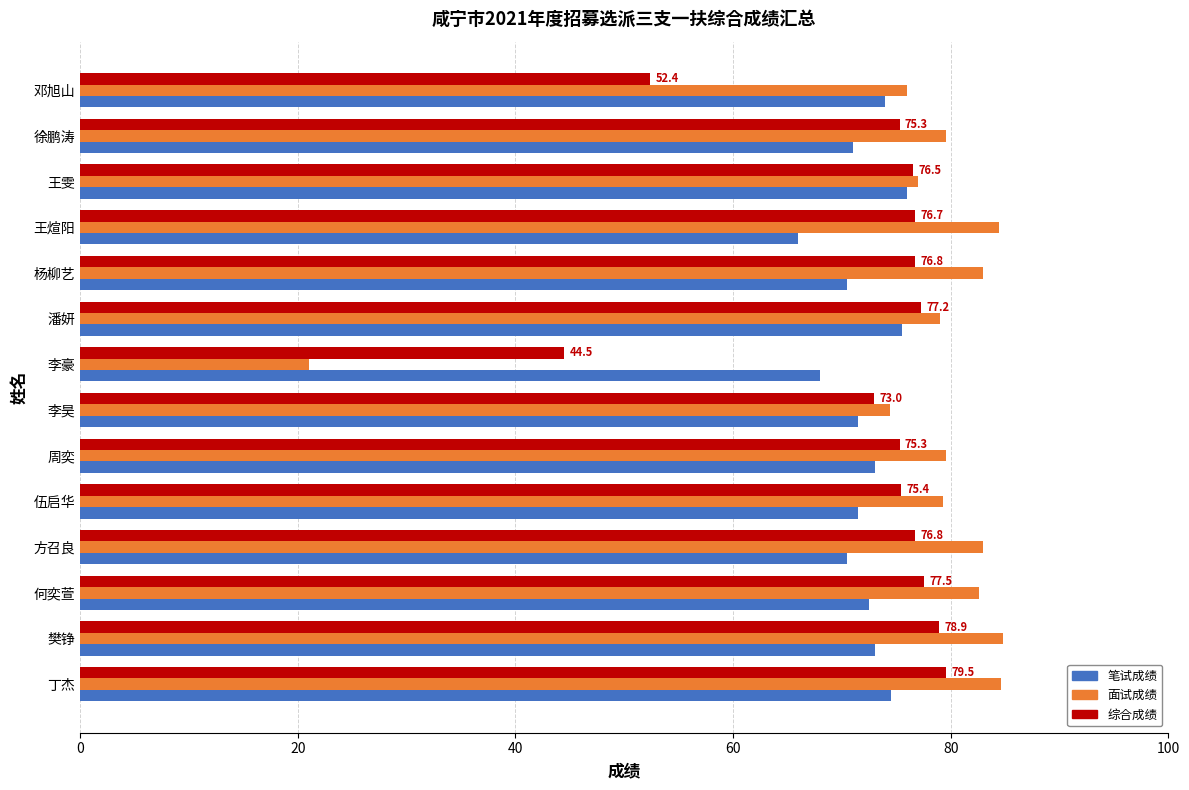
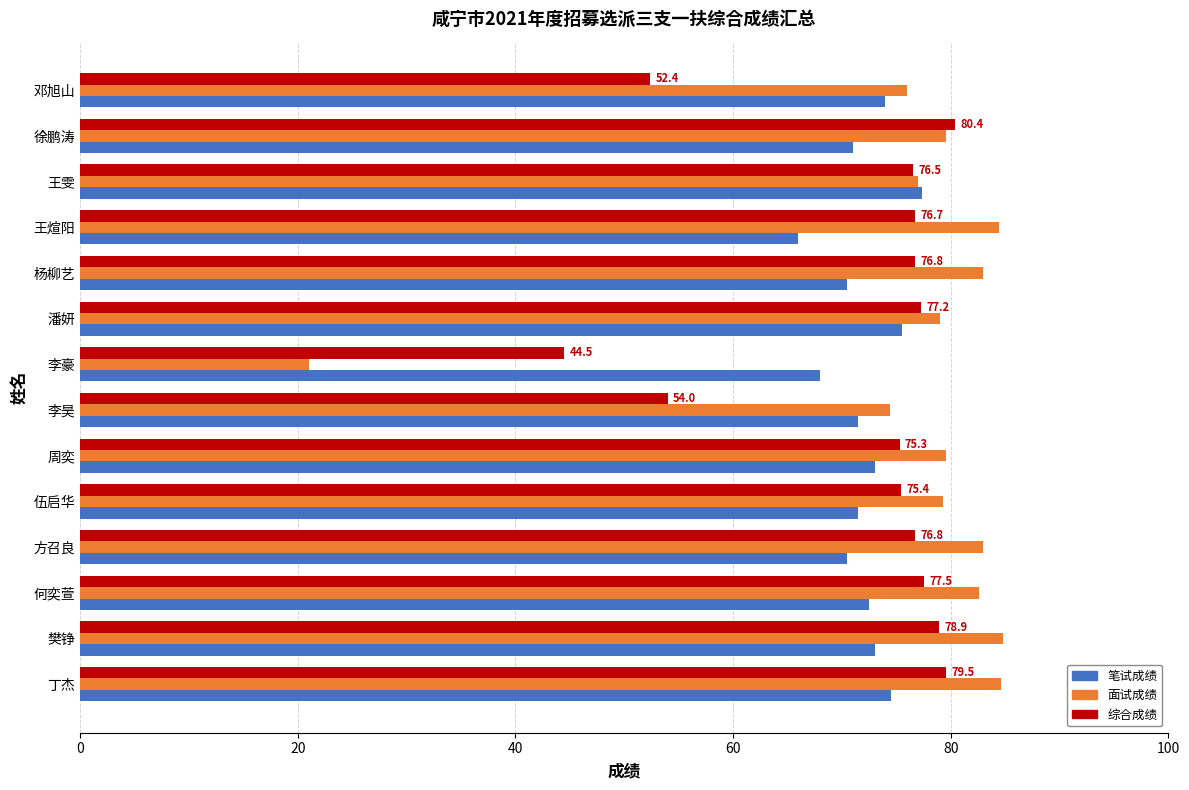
  {
    "笔试成绩": {
      "邓旭山": 74.0,
      "徐鹏涛": 71.0,
-     "王雯": 76.0,
+     "王雯": 77.4,
      "王煊阳": 66.0,
      "杨柳艺": 70.5,
      "潘妍": 75.5,
      "李豪": 68.0,
      "李昊": 71.5,
      "周奕": 73.0,
      "伍启华": 71.5,
      "方召良": 70.5,
      "何奕萱": 72.5,
      "樊铮": 73.0,
      "丁杰": 74.5
    },
    "面试成绩": {
      "邓旭山": 76.0,
      "徐鹏涛": 79.6,
      "王煊阳": 84.4,
      "杨柳艺": 83.0,
      "李豪": 21.0,
      "周奕": 79.6,
      "伍启华": 79.3,
      "方召良": 83.0,
      "何奕萱": 82.6,
      "樊铮": 84.8,
      "丁杰": 84.6
    },
    "综合成绩": {
      "邓旭山": 52.4,
-     "徐鹏涛": 75.3,
+     "徐鹏涛": 80.4,
      "王雯": 76.5,
      "王煊阳": 76.7,
      "杨柳艺": 76.8,
      "潘妍": 77.2,
      "李豪": 44.5,
-     "李昊": 73.0,
+     "李昊": 54.0,
      "周奕": 75.3,
      "伍启华": 75.4,
      "方召良": 76.8,
      "何奕萱": 77.5,
      "樊铮": 78.9,
      "丁杰": 79.5
    }
  }
